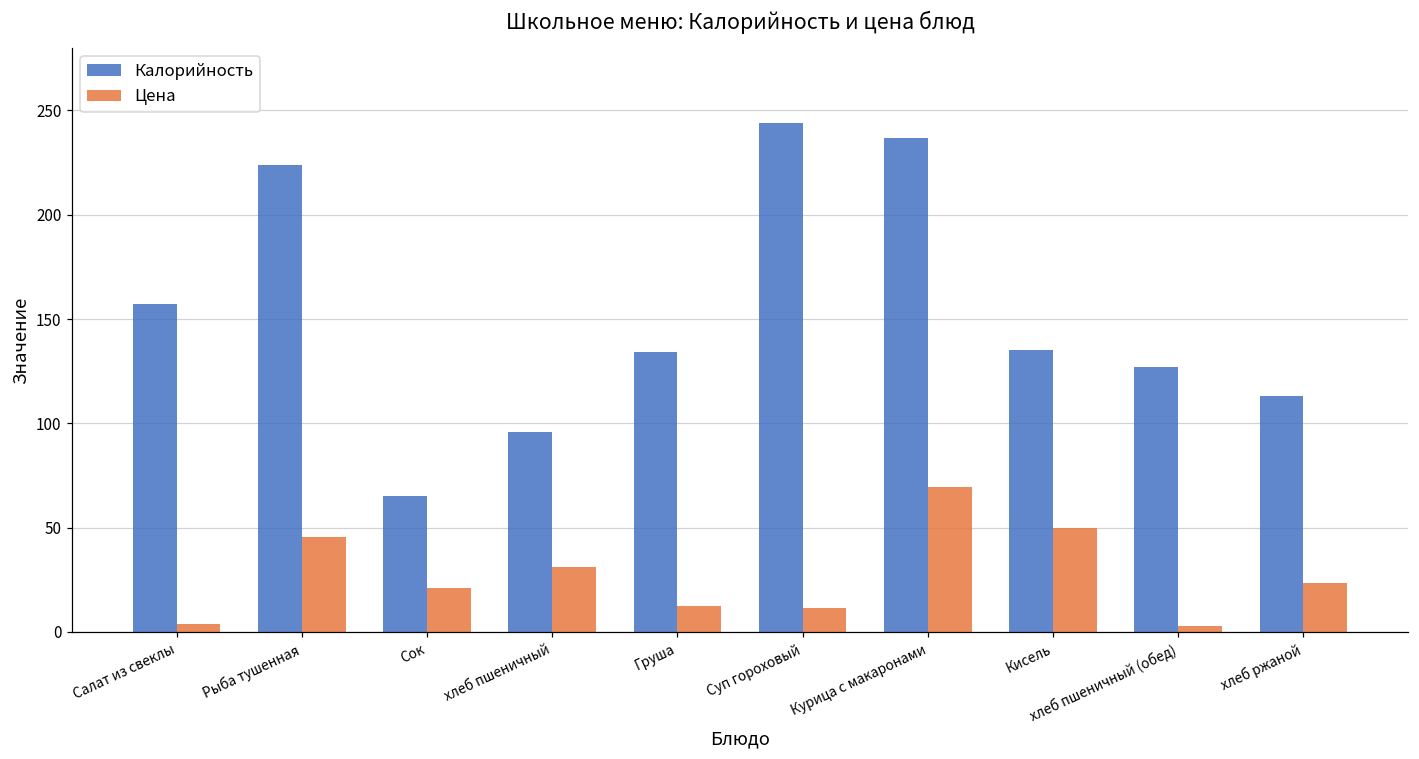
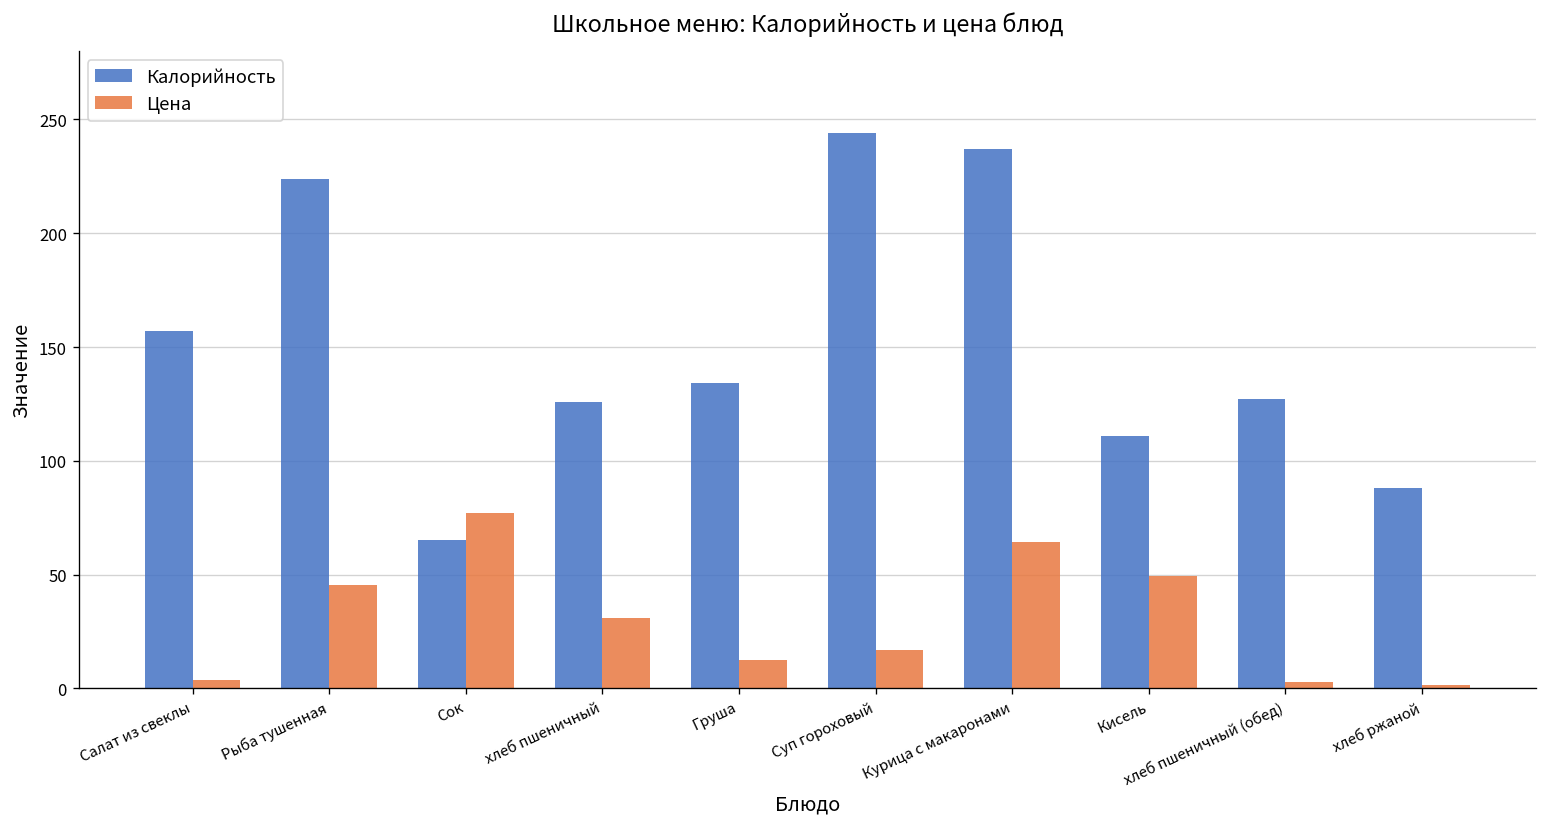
  {
    "Калорийность": {
      "Салат из свеклы": 157,
      "Рыба тушенная": 224,
      "Сок": 65,
-     "хлеб пшеничный": 96,
+     "хлеб пшеничный": 126,
      "Груша": 134,
      "Суп гороховый": 244,
      "Курица с макаронами": 237,
-     "Кисель": 135,
+     "Кисель": 111,
      "хлеб пшеничный (обед)": 127,
-     "хлеб ржаной": 113
+     "хлеб ржаной": 88
    },
    "Цена": {
      "Салат из свеклы": 4,
      "Рыба тушенная": 45,
-     "Сок": 21,
+     "Сок": 77,
      "хлеб пшеничный": 31,
      "Груша": 13,
-     "Суп гороховый": 12,
-     "Курица с макаронами": 69,
+     "Суп гороховый": 17,
+     "Курица с макаронами": 64,
      "Кисель": 50,
      "хлеб пшеничный (обед)": 3,
-     "хлеб ржаной": 23
+     "хлеб ржаной": 2
    }
  }
